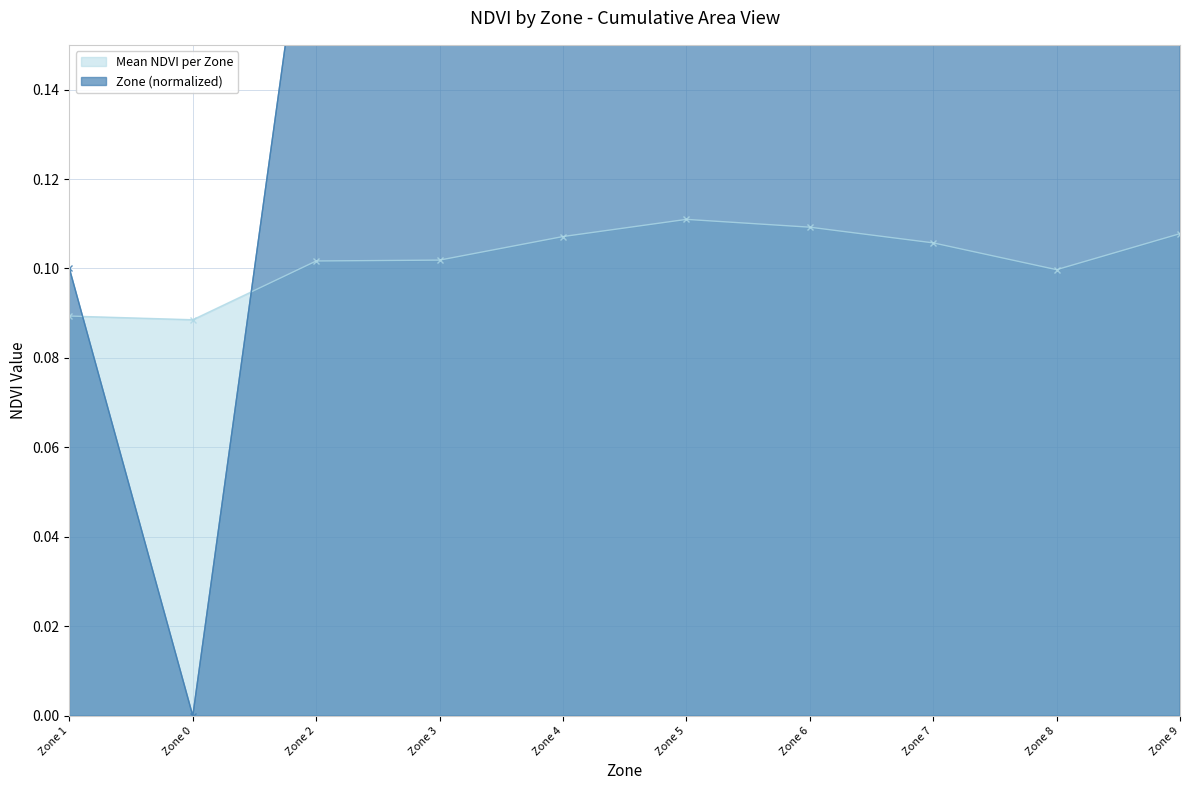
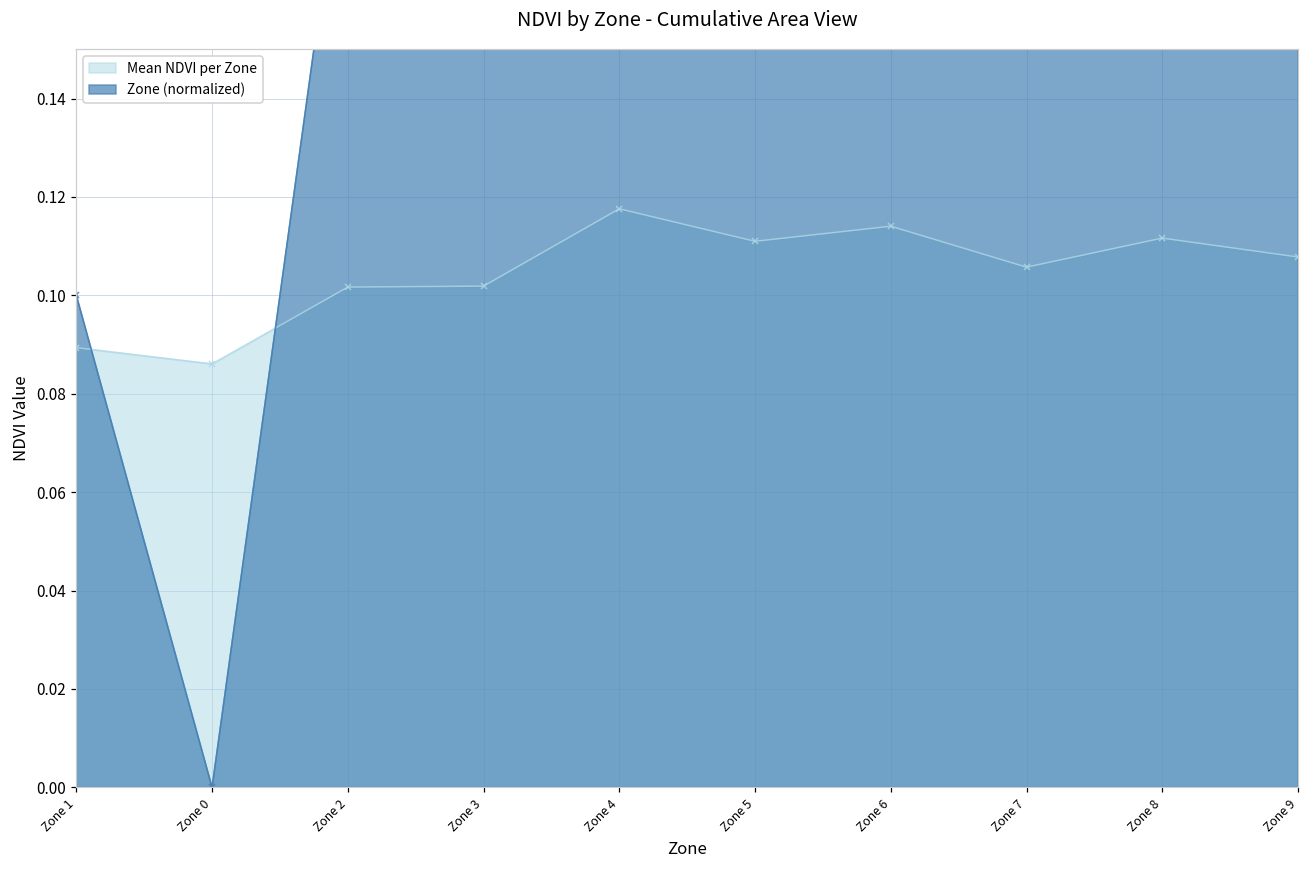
  {
    "Mean NDVI per Zone": {
      "Zone 1": 0.089,
-     "Zone 0": 0.089,
+     "Zone 0": 0.086,
      "Zone 2": 0.102,
      "Zone 3": 0.102,
-     "Zone 4": 0.107,
+     "Zone 4": 0.118,
      "Zone 5": 0.111,
-     "Zone 6": 0.109,
+     "Zone 6": 0.114,
      "Zone 7": 0.106,
-     "Zone 8": 0.100,
+     "Zone 8": 0.112,
      "Zone 9": 0.108
    },
    "Zone (normalized)": {
      "Zone 1": 0.100,
      "Zone 0": 0.000
    }
  }
